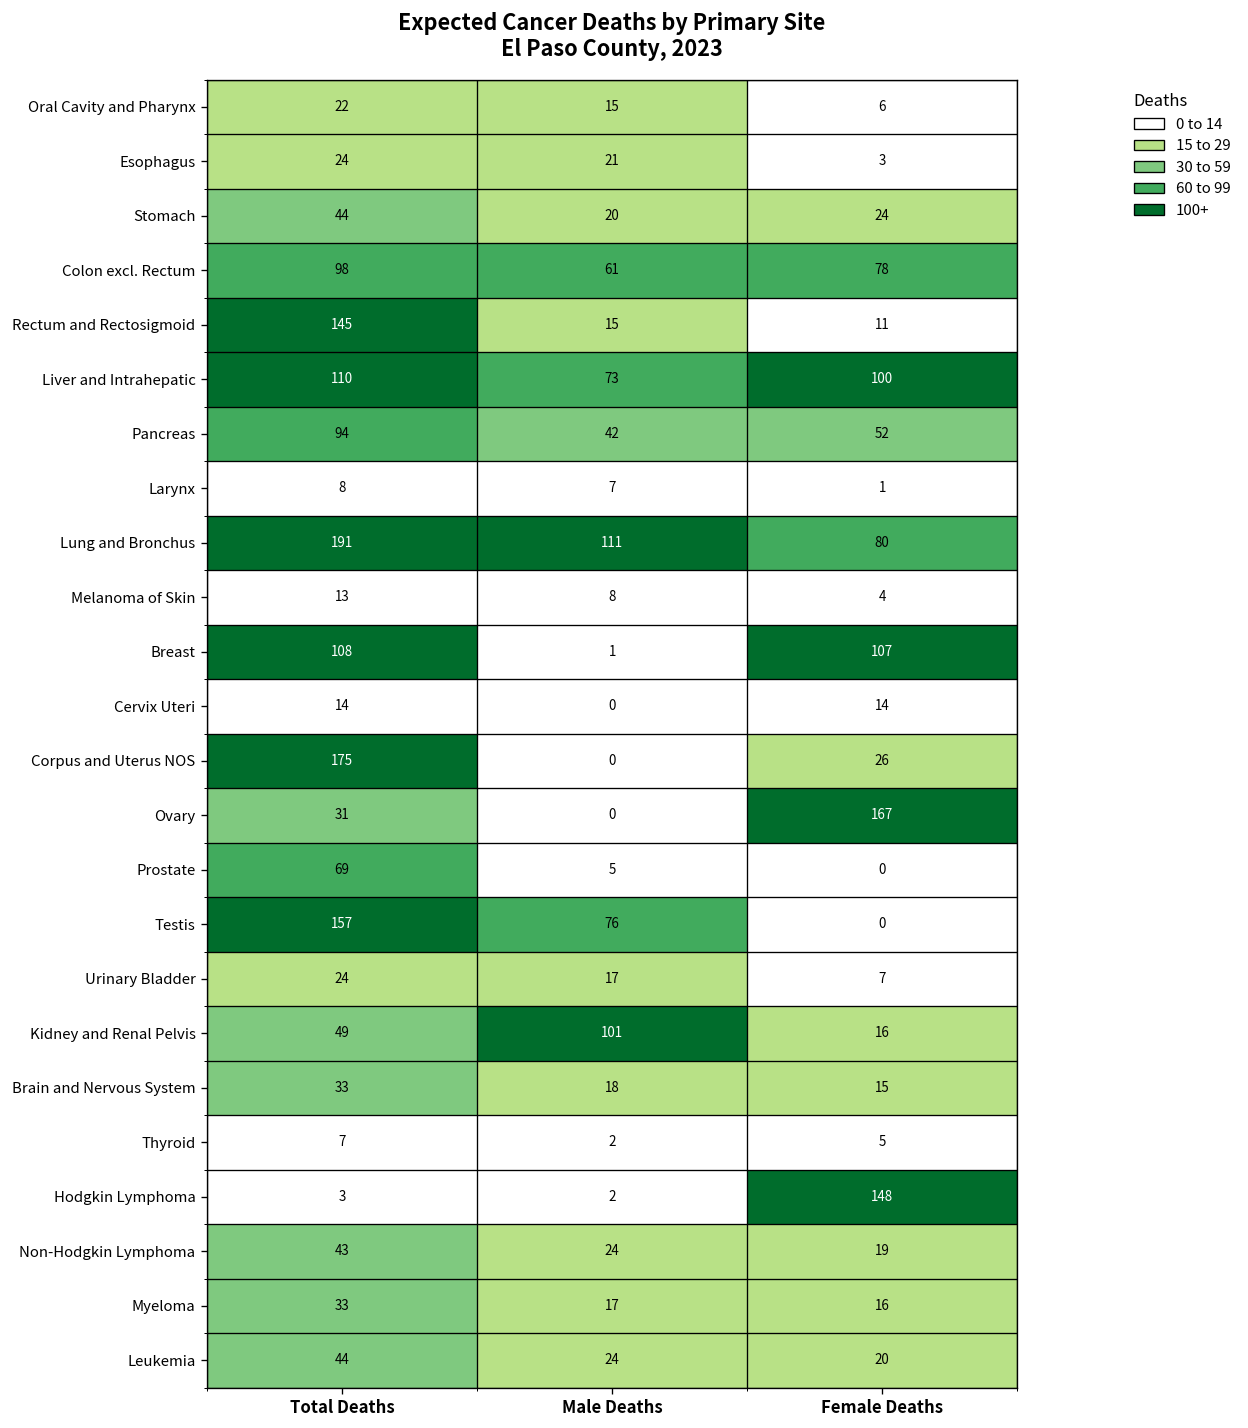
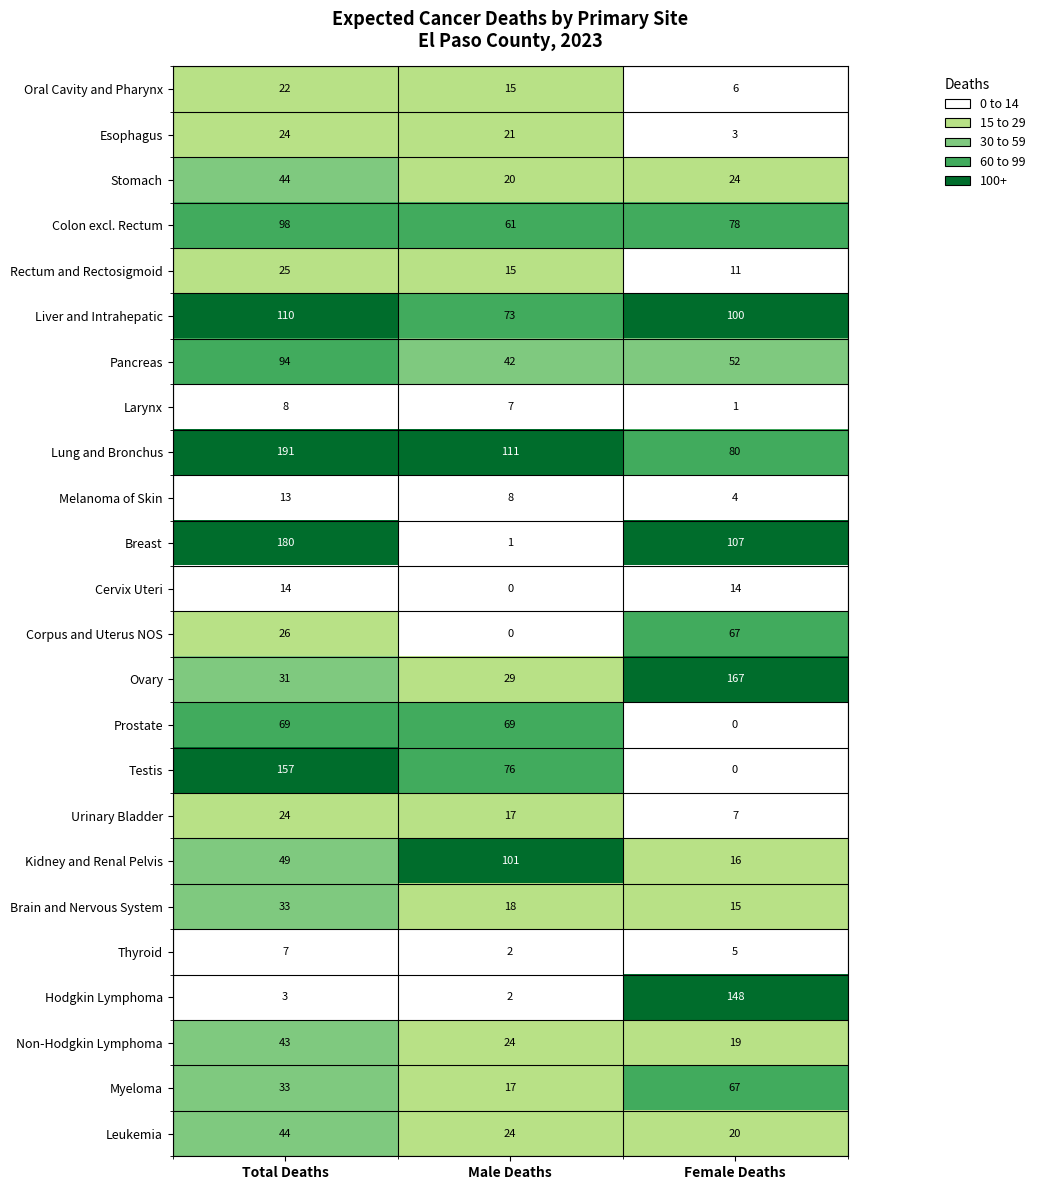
  {
    "Oral Cavity and Pharynx": {
      "Total Deaths": 22,
      "Male Deaths": 15,
      "Female Deaths": 6
    },
    "Esophagus": {
      "Total Deaths": 24,
      "Male Deaths": 21,
      "Female Deaths": 3
    },
    "Stomach": {
      "Total Deaths": 44,
      "Male Deaths": 20,
      "Female Deaths": 24
    },
    "Colon excl. Rectum": {
      "Total Deaths": 98,
      "Male Deaths": 61,
      "Female Deaths": 78
    },
    "Rectum and Rectosigmoid": {
-     "Total Deaths": 145,
+     "Total Deaths": 25,
      "Male Deaths": 15,
      "Female Deaths": 11
    },
    "Liver and Intrahepatic": {
      "Total Deaths": 110,
      "Male Deaths": 73,
      "Female Deaths": 100
    },
    "Pancreas": {
      "Total Deaths": 94,
      "Male Deaths": 42,
      "Female Deaths": 52
    },
    "Larynx": {
      "Total Deaths": 8,
      "Male Deaths": 7,
      "Female Deaths": 1
    },
    "Lung and Bronchus": {
      "Total Deaths": 191,
      "Male Deaths": 111,
      "Female Deaths": 80
    },
    "Melanoma of Skin": {
      "Total Deaths": 13,
      "Male Deaths": 8,
      "Female Deaths": 4
    },
    "Breast": {
-     "Total Deaths": 108,
+     "Total Deaths": 180,
      "Male Deaths": 1,
      "Female Deaths": 107
    },
    "Cervix Uteri": {
      "Total Deaths": 14,
      "Male Deaths": 0,
      "Female Deaths": 14
    },
    "Corpus and Uterus NOS": {
-     "Total Deaths": 175,
+     "Total Deaths": 26,
      "Male Deaths": 0,
-     "Female Deaths": 26
+     "Female Deaths": 67
    },
    "Ovary": {
      "Total Deaths": 31,
-     "Male Deaths": 0,
+     "Male Deaths": 29,
      "Female Deaths": 167
    },
    "Prostate": {
      "Total Deaths": 69,
-     "Male Deaths": 5,
+     "Male Deaths": 69,
      "Female Deaths": 0
    },
    "Testis": {
      "Total Deaths": 157,
      "Male Deaths": 76,
      "Female Deaths": 0
    },
    "Urinary Bladder": {
      "Total Deaths": 24,
      "Male Deaths": 17,
      "Female Deaths": 7
    },
    "Kidney and Renal Pelvis": {
      "Total Deaths": 49,
      "Male Deaths": 101,
      "Female Deaths": 16
    },
    "Brain and Nervous System": {
      "Total Deaths": 33,
      "Male Deaths": 18,
      "Female Deaths": 15
    },
    "Thyroid": {
      "Total Deaths": 7,
      "Male Deaths": 2,
      "Female Deaths": 5
    },
    "Hodgkin Lymphoma": {
      "Total Deaths": 3,
      "Male Deaths": 2,
      "Female Deaths": 148
    },
    "Non-Hodgkin Lymphoma": {
      "Total Deaths": 43,
      "Male Deaths": 24,
      "Female Deaths": 19
    },
    "Myeloma": {
      "Total Deaths": 33,
      "Male Deaths": 17,
-     "Female Deaths": 16
+     "Female Deaths": 67
    },
    "Leukemia": {
      "Total Deaths": 44,
      "Male Deaths": 24,
      "Female Deaths": 20
    }
  }
